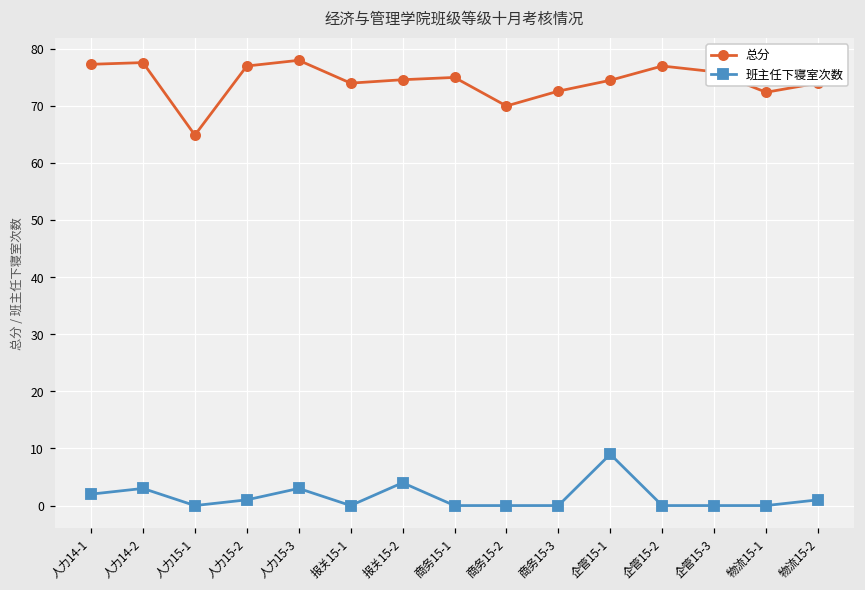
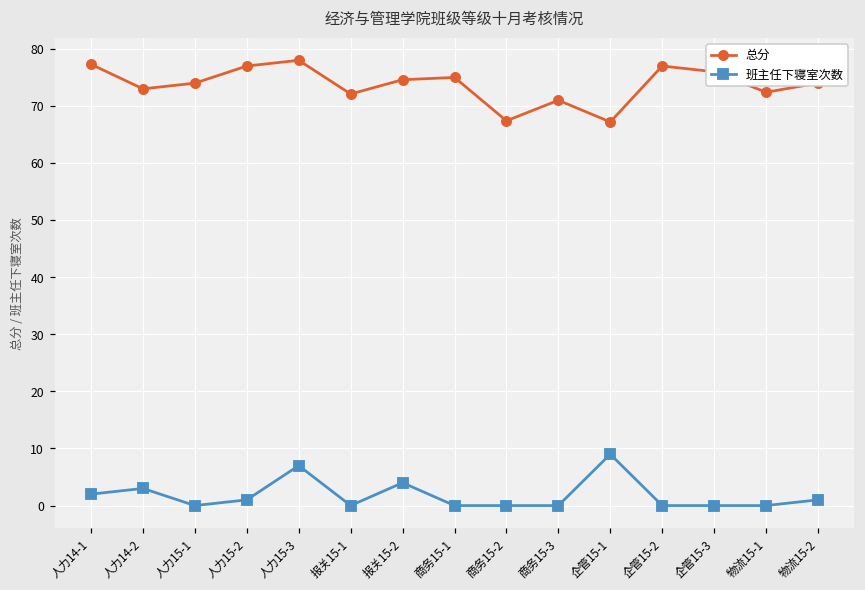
  {
    "总分": {
      "人力14-1": 77,
-     "人力14-2": 78,
-     "人力15-1": 65,
+     "人力14-2": 73,
+     "人力15-1": 74,
      "人力15-2": 77,
      "人力15-3": 78,
-     "报关15-1": 74,
+     "报关15-1": 72,
      "报关15-2": 75,
      "商务15-1": 75,
-     "商务15-2": 70,
-     "商务15-3": 73,
-     "企管15-1": 75,
+     "商务15-2": 67,
+     "商务15-3": 71,
+     "企管15-1": 67,
      "企管15-2": 77,
      "物流15-1": 72
    },
    "班主任下寝室次数": {
      "人力14-1": 2,
      "人力14-2": 3,
      "人力15-1": 0,
      "人力15-2": 1,
-     "人力15-3": 3,
+     "人力15-3": 7,
      "报关15-1": 0,
      "报关15-2": 4,
      "商务15-1": 0,
      "商务15-2": 0,
      "商务15-3": 0,
      "企管15-1": 9,
      "企管15-2": 0,
      "企管15-3": 0,
      "物流15-1": 0,
      "物流15-2": 1
    }
  }
